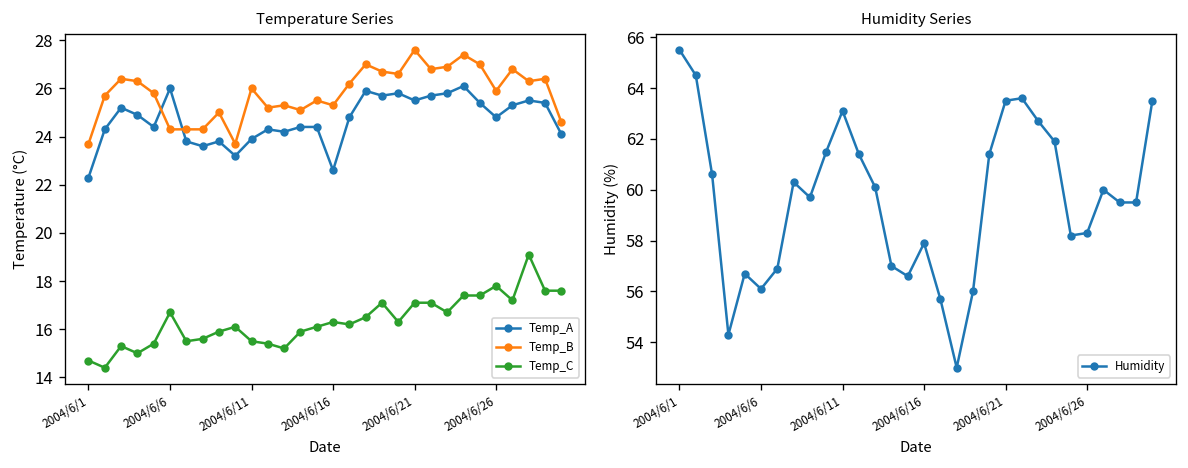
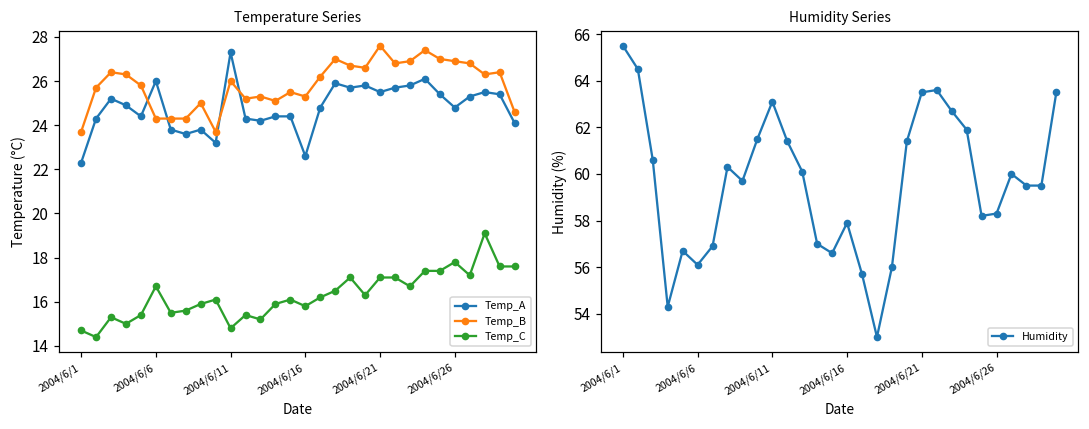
  {
    "Temperature Series": {
      "Temp_A": {
        "2004/6/1": 22.3,
        "2004/6/6": 26.0,
-       "2004/6/11": 23.9,
+       "2004/6/11": 27.3,
        "2004/6/16": 22.6,
        "2004/6/21": 25.5,
        "2004/6/26": 24.8
      },
      "Temp_B": {
        "2004/6/1": 23.7,
        "2004/6/6": 24.3,
        "2004/6/11": 26.0,
        "2004/6/16": 25.3,
        "2004/6/21": 27.6,
-       "2004/6/26": 25.9
+       "2004/6/26": 26.9
      },
      "Temp_C": {
        "2004/6/1": 14.7,
        "2004/6/6": 16.7,
-       "2004/6/11": 15.5,
-       "2004/6/16": 16.3,
+       "2004/6/11": 14.8,
+       "2004/6/16": 15.8,
        "2004/6/21": 17.1,
        "2004/6/26": 17.8
      }
    },
    "Humidity Series": {
      "2004/6/1": 65.5,
      "2004/6/6": 56.1,
      "2004/6/11": 63.1,
      "2004/6/16": 57.9,
      "2004/6/21": 63.5,
      "2004/6/26": 58.3
    }
  }
